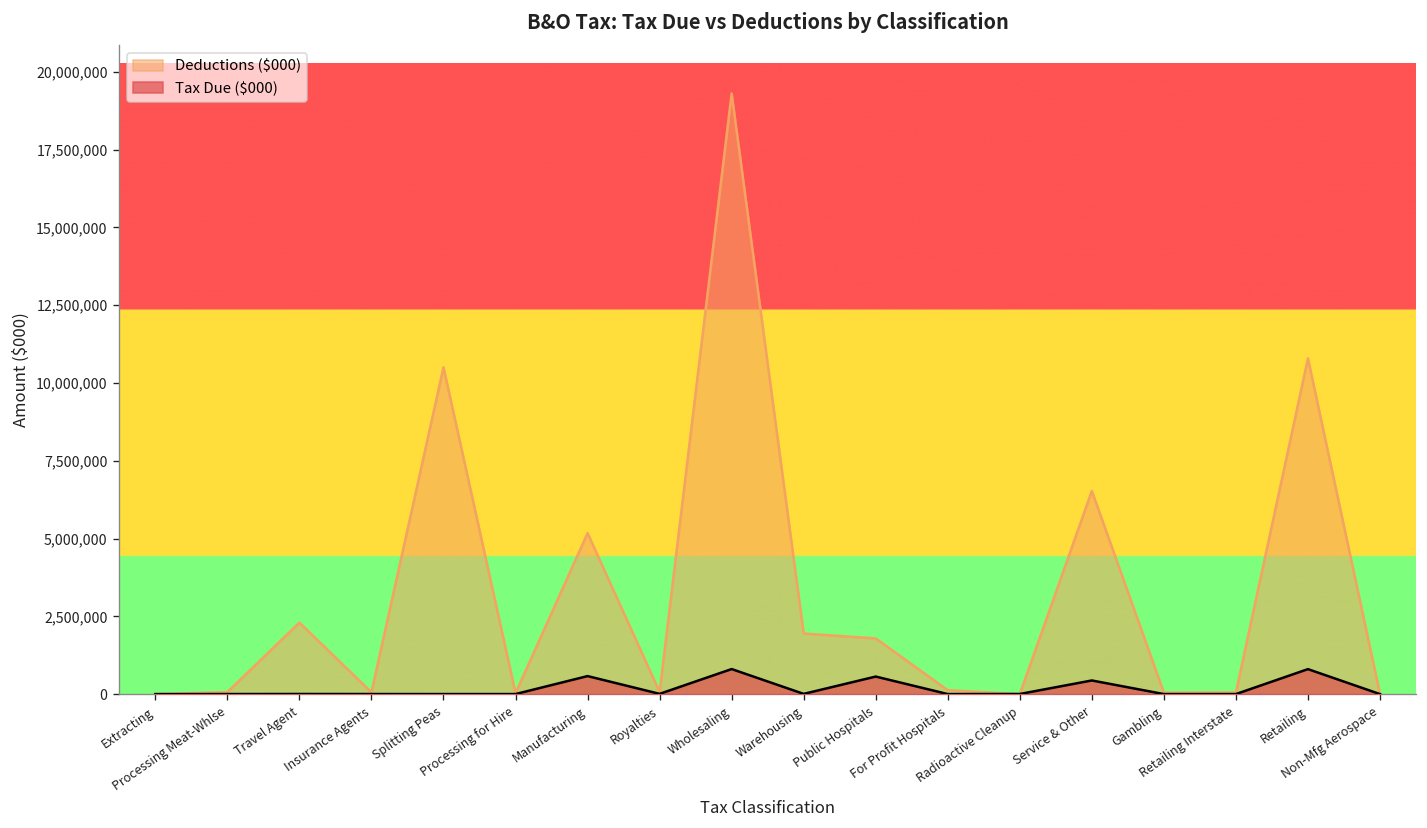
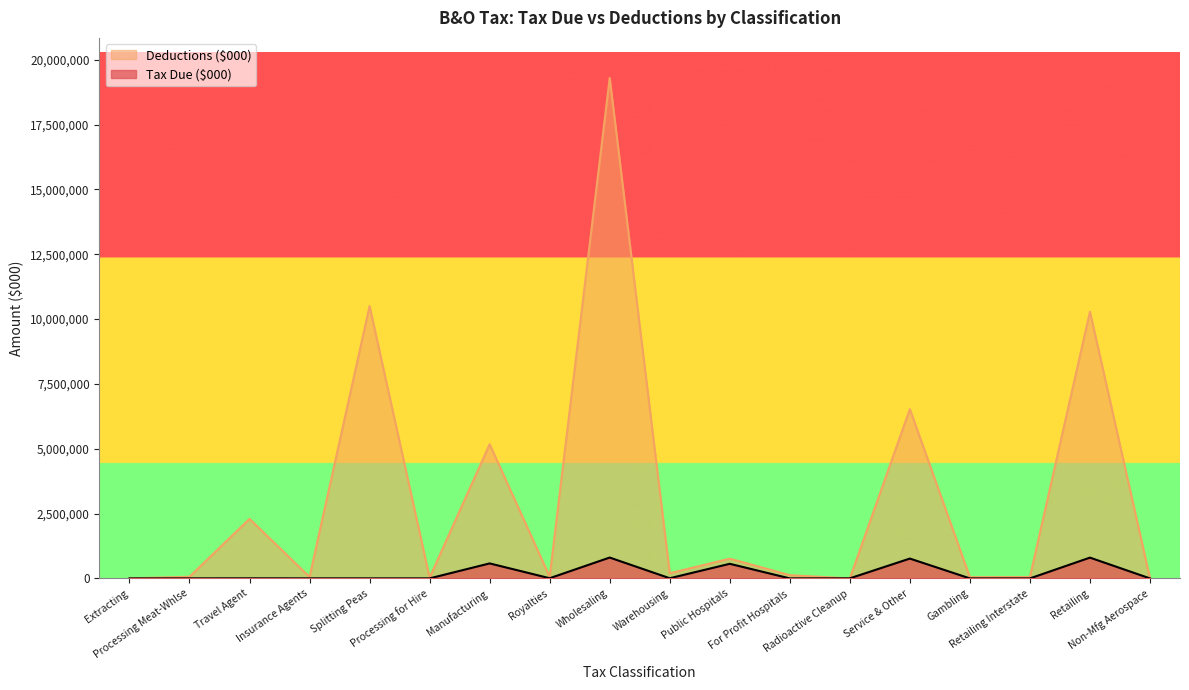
  {
    "Deductions ($000)": {
      "Travel Agent": "2,300,000",
      "Splitting Peas": "10,500,000",
      "Manufacturing": "5,200,000",
      "Wholesaling": "19,300,000",
-     "Warehousing": "1,900,000",
-     "Public Hospitals": "1,800,000",
+     "Warehousing": "200,000",
+     "Public Hospitals": "800,000",
      "For Profit Hospitals": "100,000",
      "Service & Other": "6,500,000",
-     "Retailing": "10,800,000"
+     "Retailing": "10,300,000"
    },
    "Tax Due ($000)": {
      "Travel Agent": "0",
      "Splitting Peas": "0",
      "Manufacturing": "600,000",
      "Wholesaling": "800,000",
      "Warehousing": "0",
      "Public Hospitals": "600,000",
      "For Profit Hospitals": "0",
-     "Service & Other": "400,000",
+     "Service & Other": "800,000",
      "Retailing": "800,000"
    }
  }
